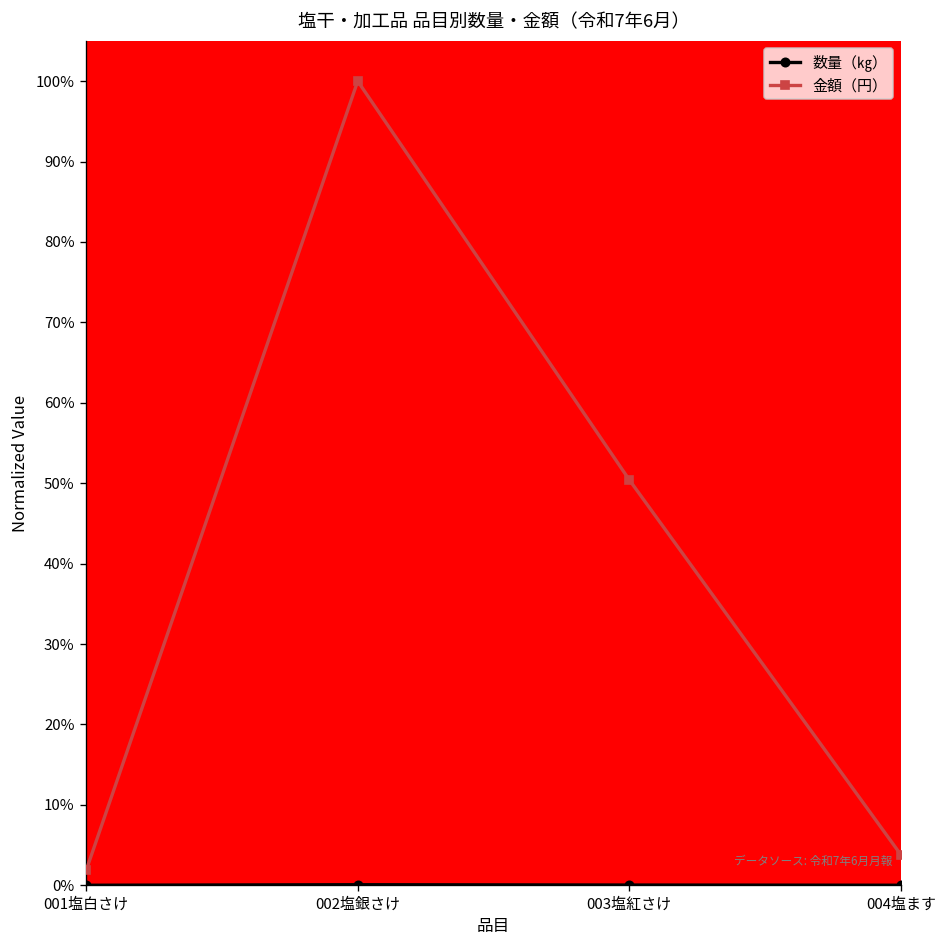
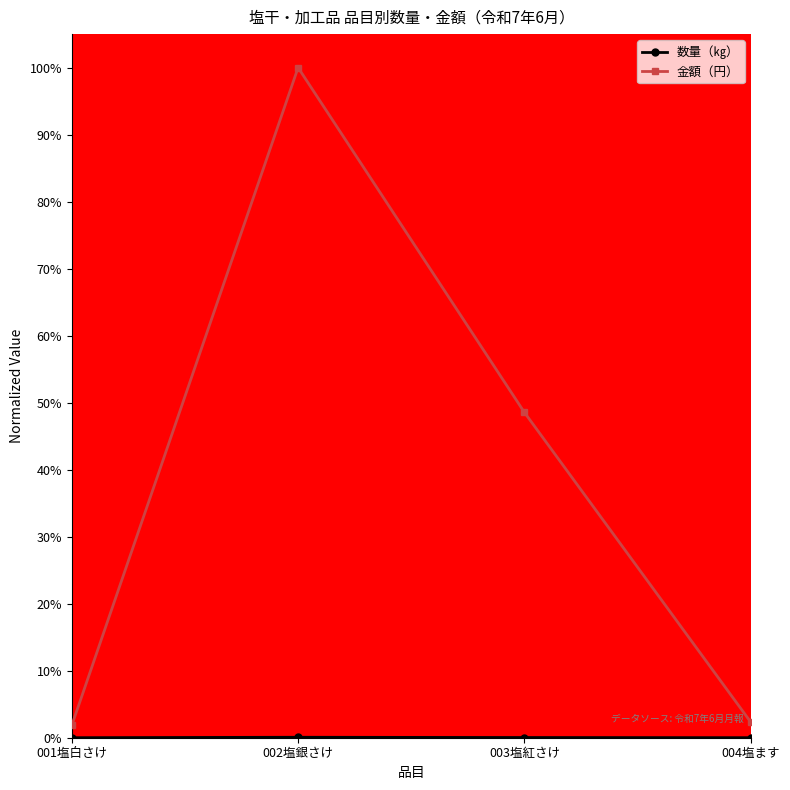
  {
    "数量（㎏）": {
      "001塩白さけ": "0%",
      "002塩銀さけ": "0%",
      "003塩紅さけ": "0%",
      "004塩ます": "0%"
    },
    "金額（円）": {
      "001塩白さけ": "2%",
      "002塩銀さけ": "100%",
-     "003塩紅さけ": "50%",
-     "004塩ます": "4%"
+     "003塩紅さけ": "49%",
+     "004塩ます": "2%"
    }
  }
